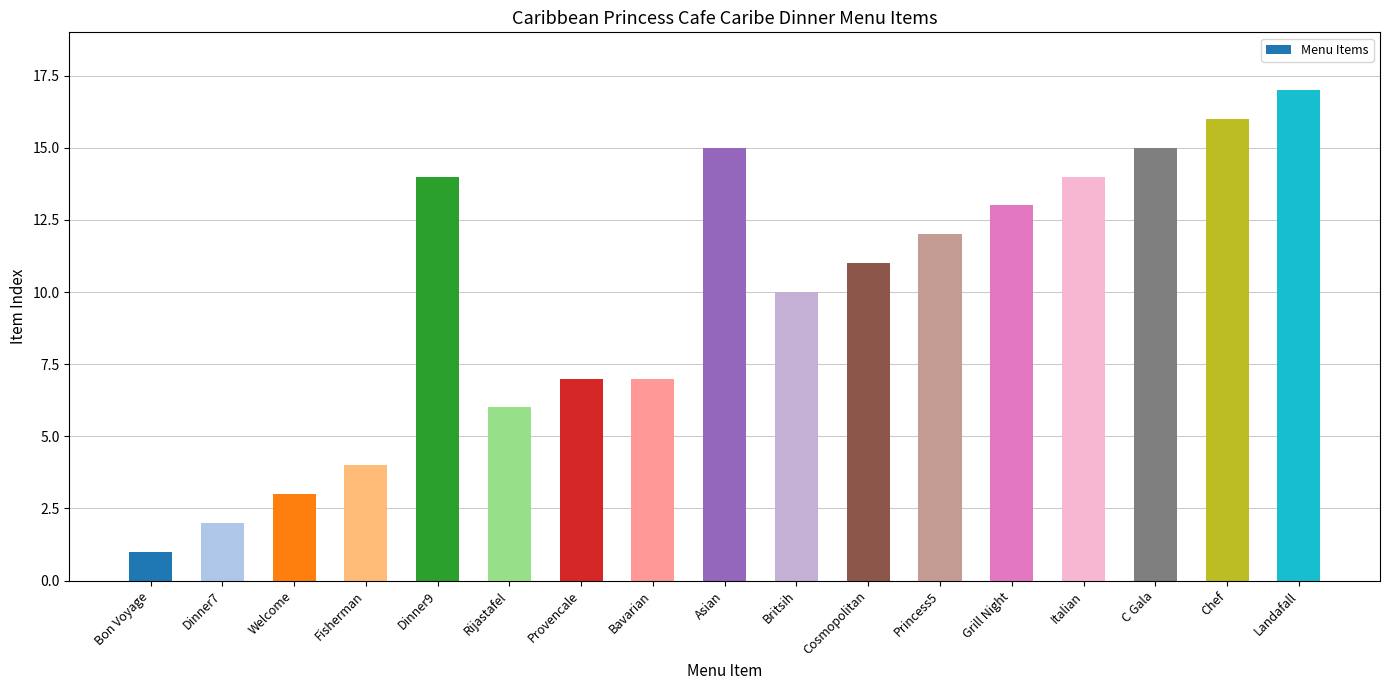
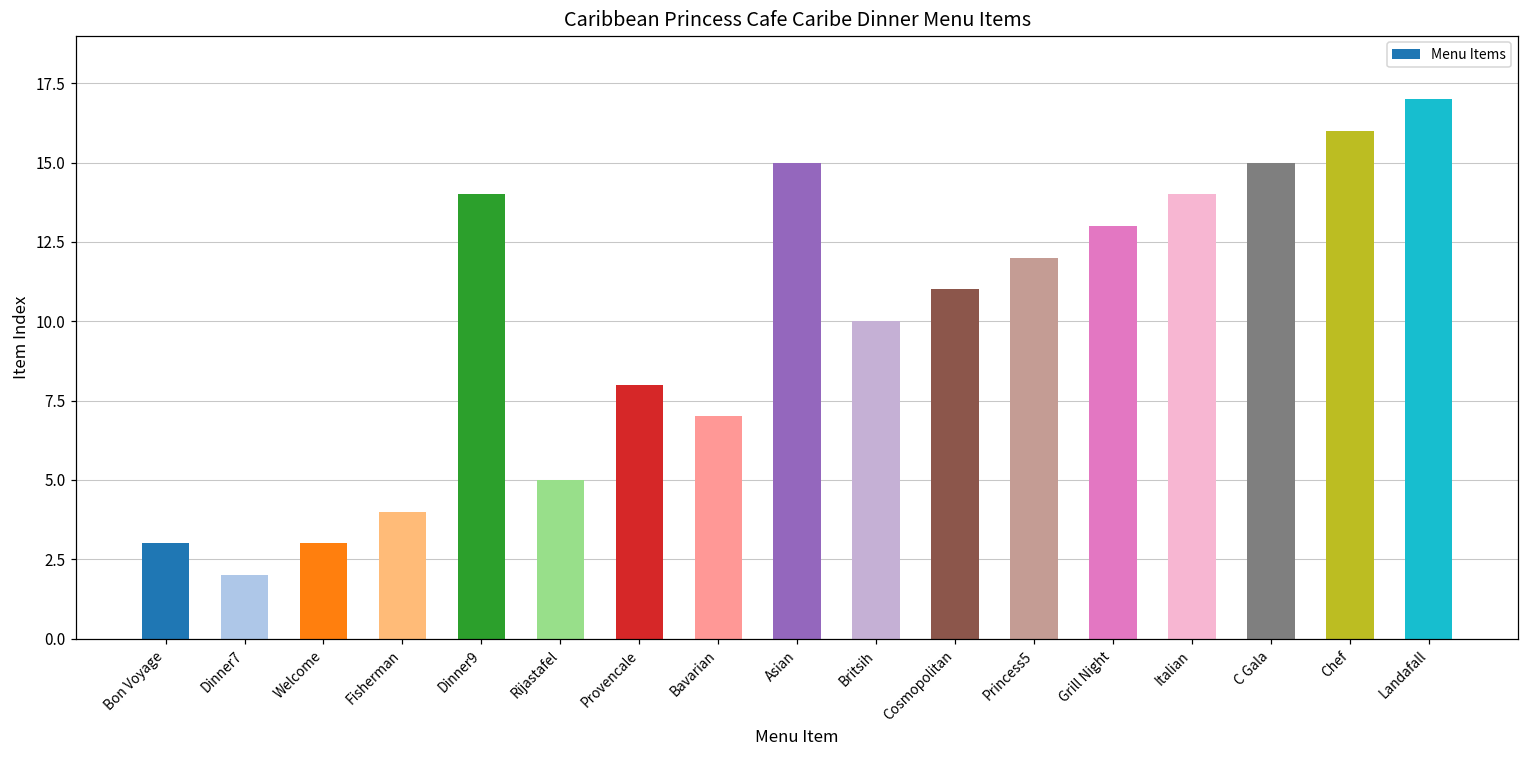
  {
-   "Bon Voyage": 1,
+   "Bon Voyage": 3,
    "Dinner7": 2,
    "Welcome": 3,
    "Fisherman": 4,
    "Dinner9": 14,
-   "Rijastafel": 6,
-   "Provencale": 7,
+   "Rijastafel": 5,
+   "Provencale": 8,
    "Bavarian": 7,
    "Asian": 15,
    "Britsih": 10,
    "Cosmopolitan": 11,
    "Princess5": 12,
    "Grill Night": 13,
    "Italian": 14,
    "C Gala": 15,
    "Chef": 16,
    "Landafall": 17
  }
